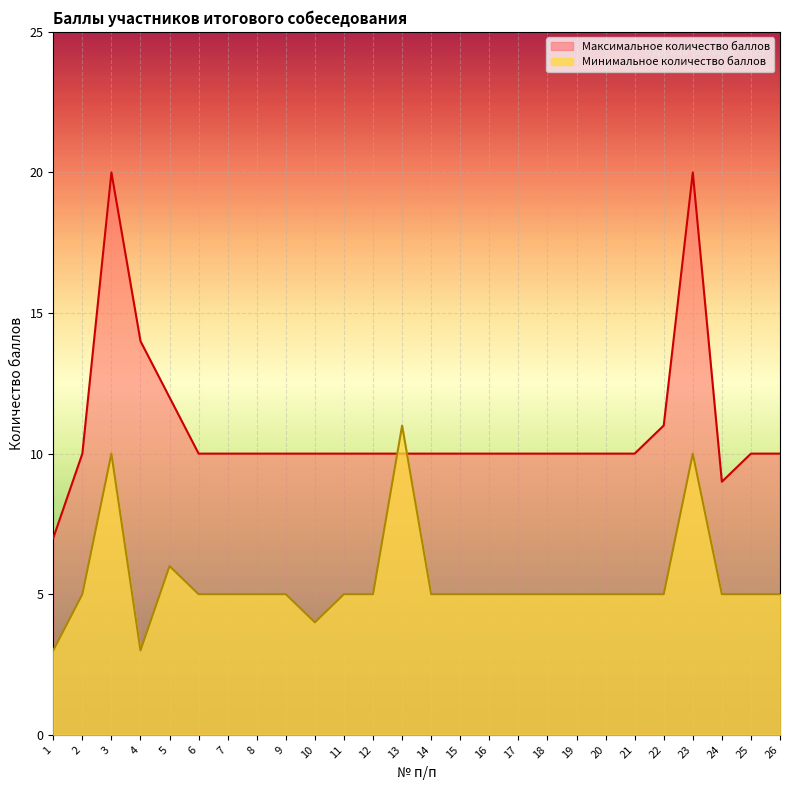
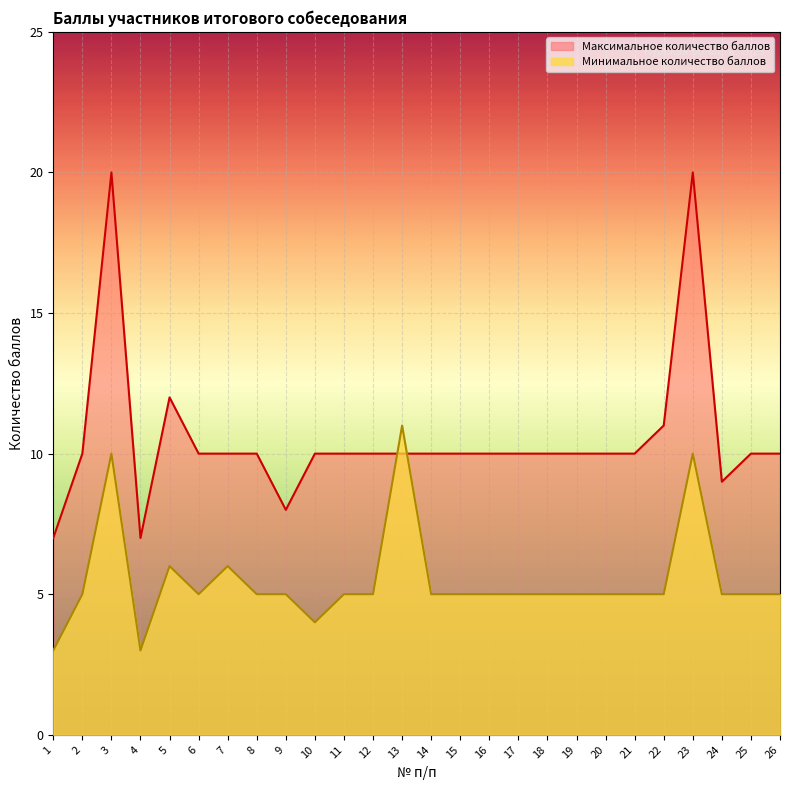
  {
    "Максимальное количество баллов": {
      "1": 7,
      "2": 10,
      "3": 20,
-     "4": 14,
+     "4": 7,
      "5": 12,
      "6": 10,
      "7": 10,
      "8": 10,
-     "9": 10,
+     "9": 8,
      "10": 10,
      "11": 10,
      "12": 10,
      "13": 10,
      "14": 10,
      "15": 10,
      "16": 10,
      "17": 10,
      "18": 10,
      "19": 10,
      "20": 10,
      "21": 10,
      "22": 11,
      "23": 20,
      "24": 9,
      "25": 10,
      "26": 10
    },
    "Минимальное количество баллов": {
      "1": 3,
      "2": 5,
      "3": 10,
      "4": 3,
      "5": 6,
      "6": 5,
-     "7": 5,
+     "7": 6,
      "8": 5,
      "9": 5,
      "10": 4,
      "11": 5,
      "12": 5,
      "13": 11,
      "14": 5,
      "15": 5,
      "16": 5,
      "17": 5,
      "18": 5,
      "19": 5,
      "20": 5,
      "21": 5,
      "22": 5,
      "23": 10,
      "24": 5,
      "25": 5,
      "26": 5
    }
  }
